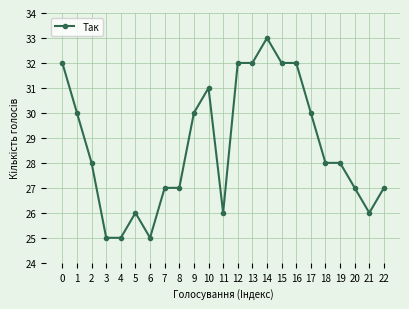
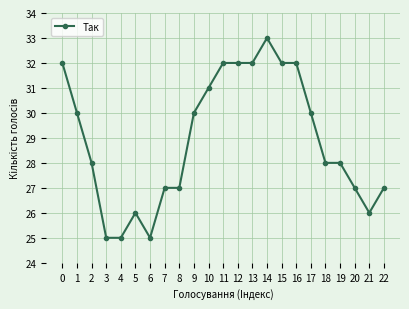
  {
    "0": 32,
    "1": 30,
    "2": 28,
    "3": 25,
    "4": 25,
    "5": 26,
    "6": 25,
    "7": 27,
    "8": 27,
    "9": 30,
    "10": 31,
-   "11": 26,
+   "11": 32,
    "12": 32,
    "13": 32,
    "14": 33,
    "15": 32,
    "16": 32,
    "17": 30,
    "18": 28,
    "19": 28,
    "20": 27,
    "21": 26,
    "22": 27
  }
